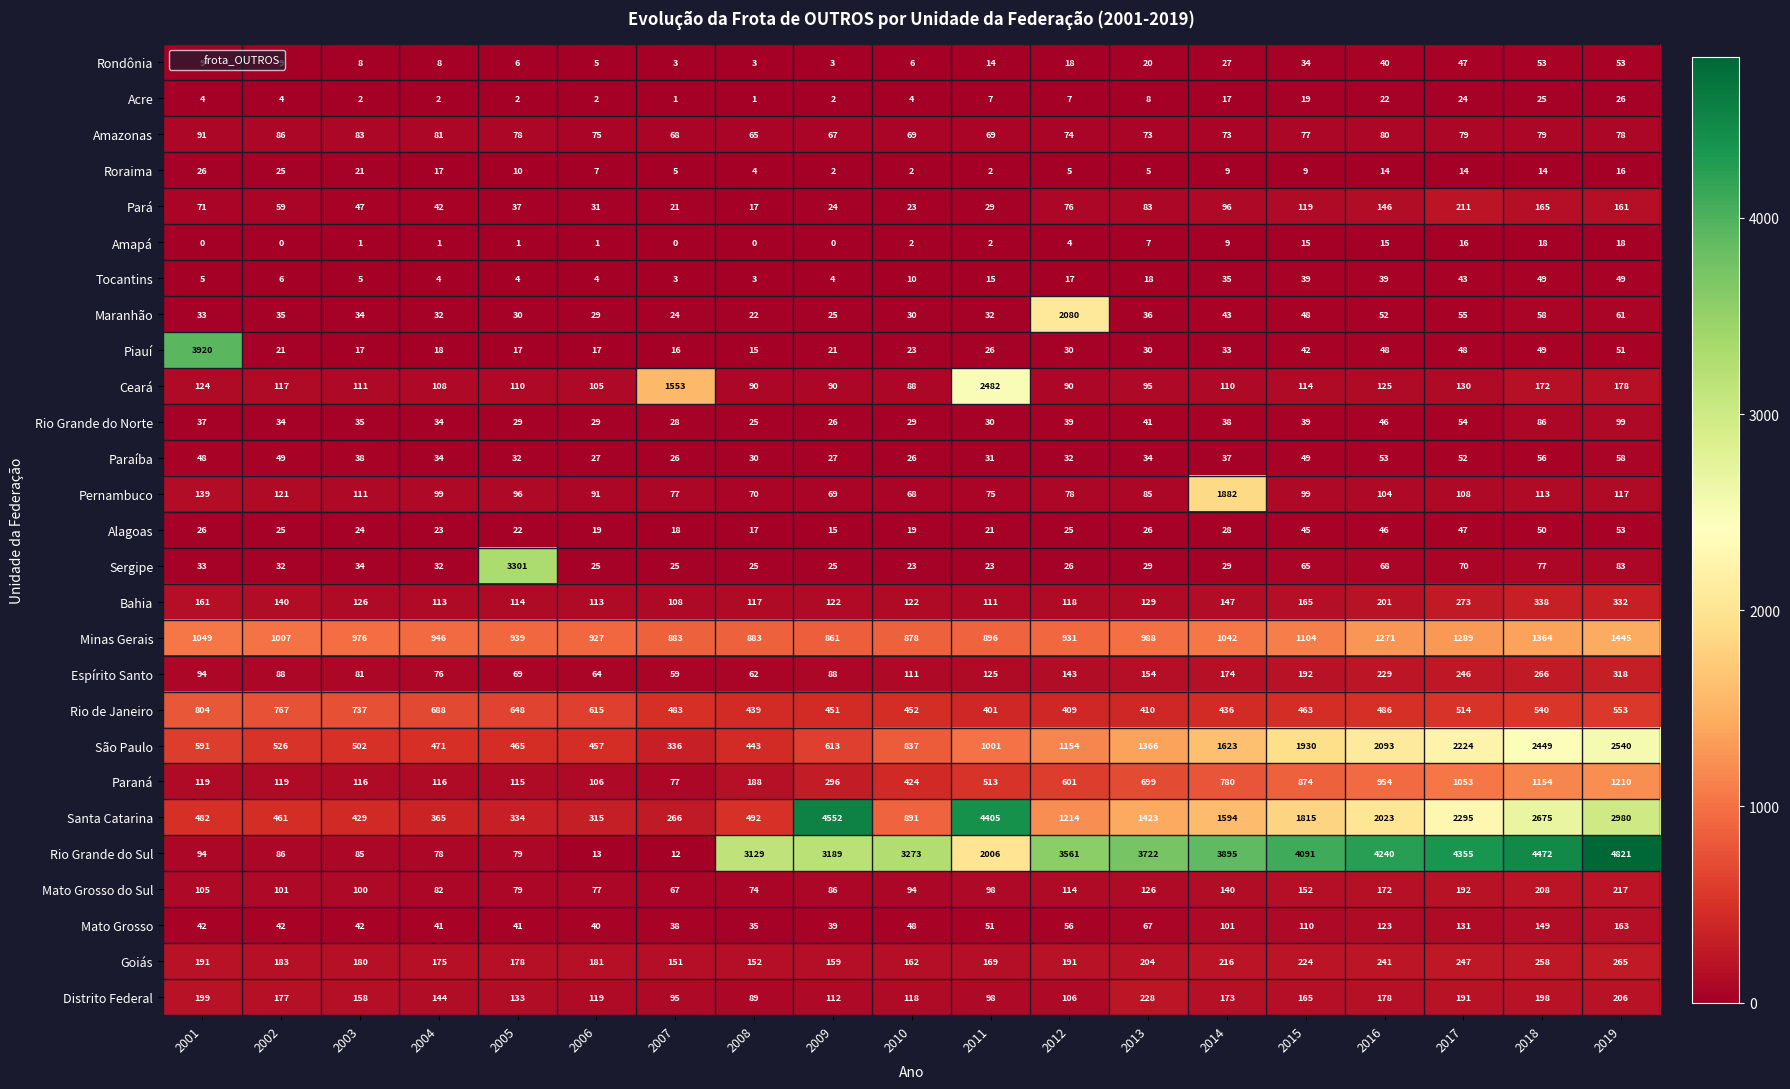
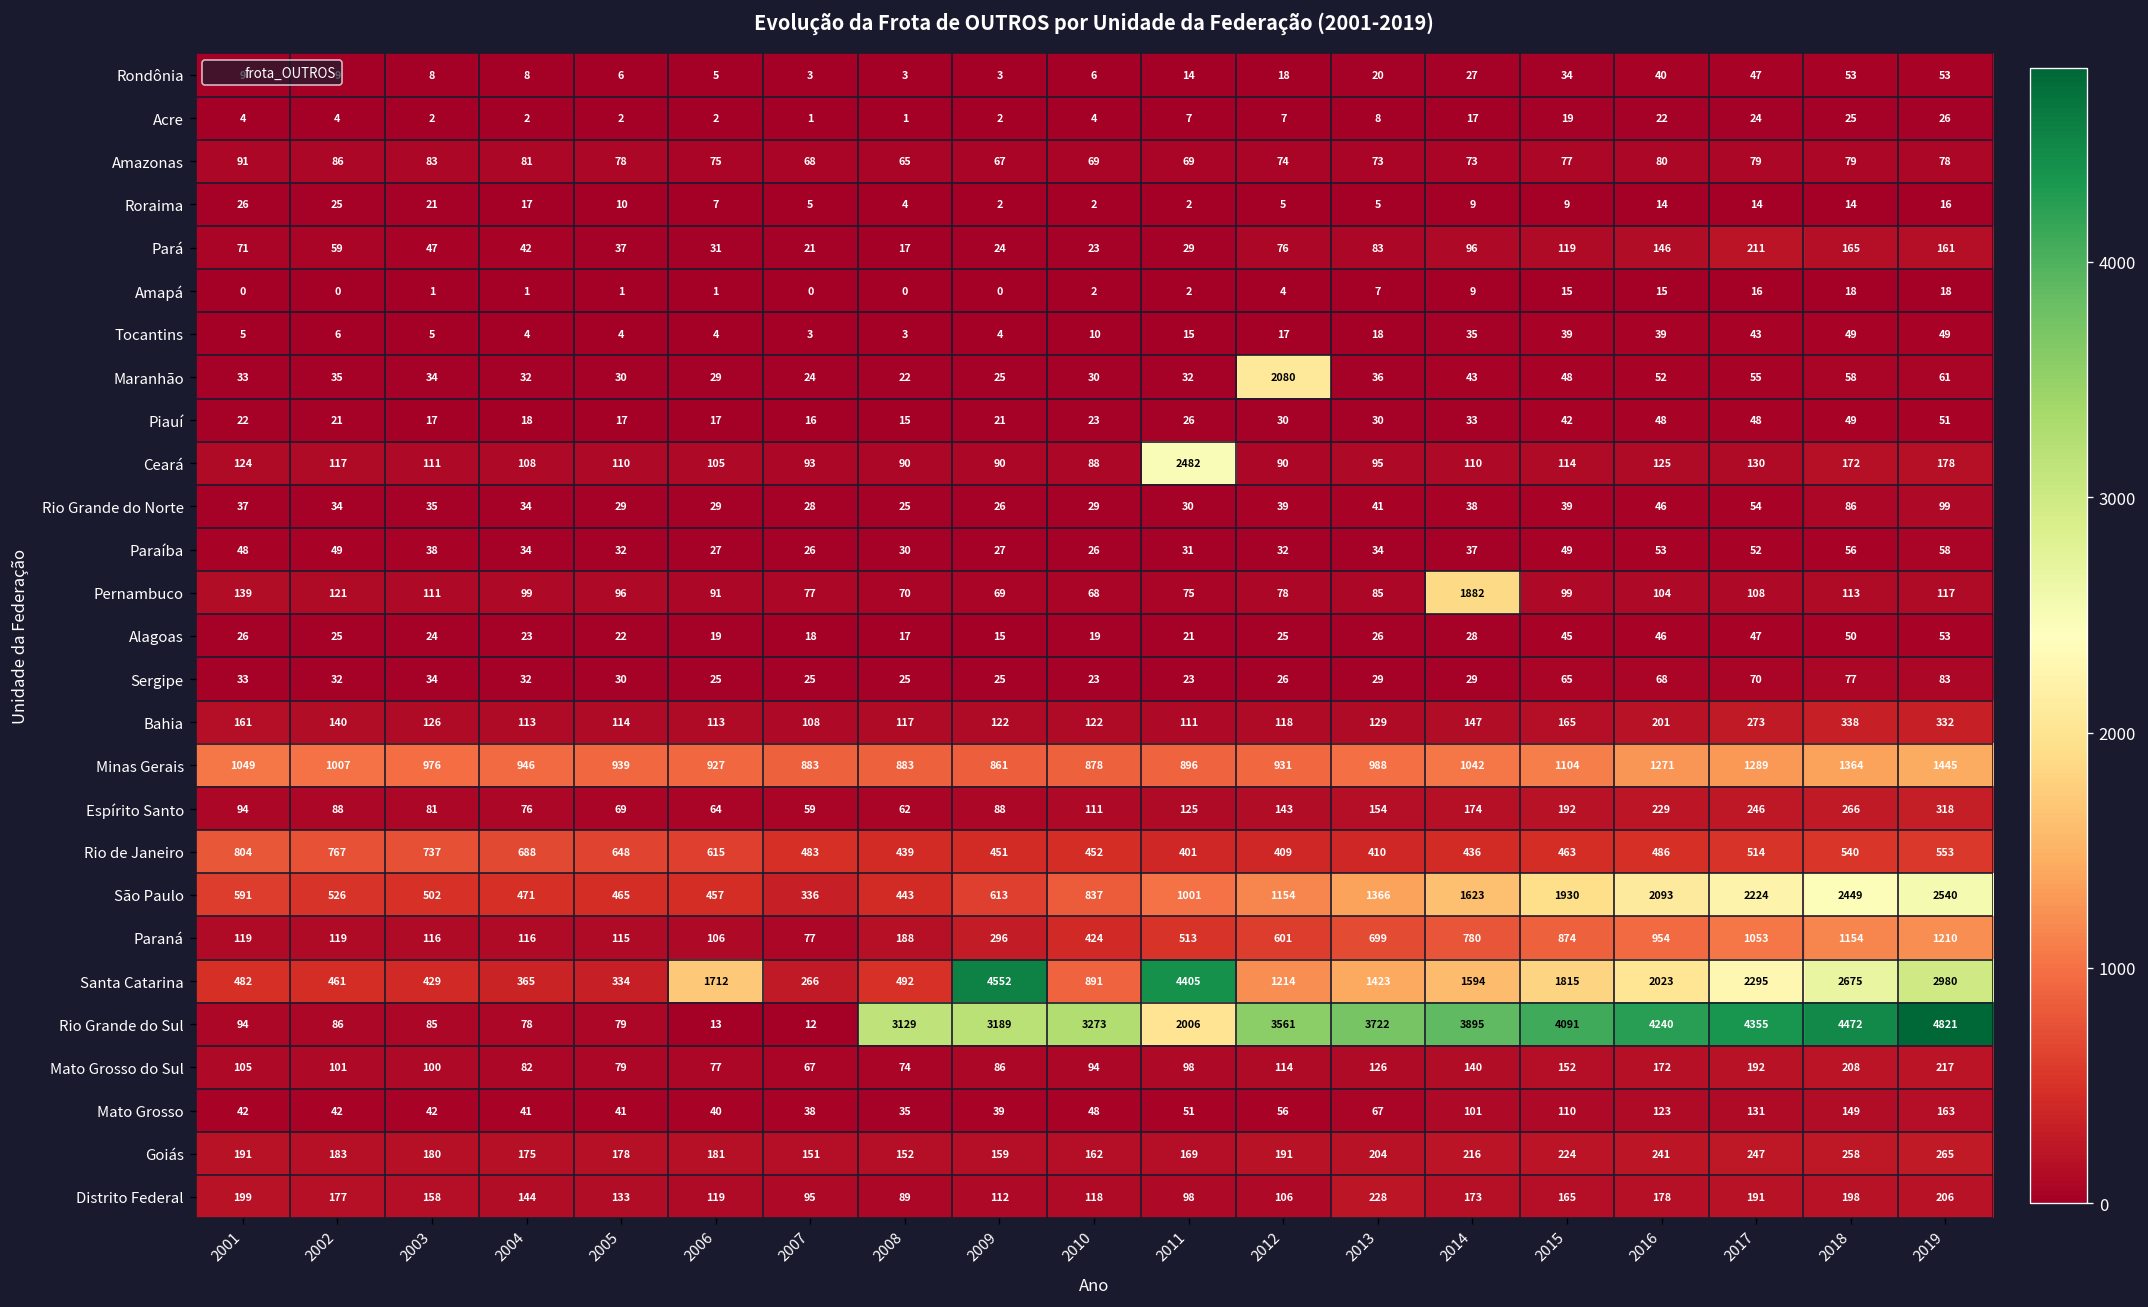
  {
    "Piauí": {
-     "2001": 3920,
+     "2001": 22,
      "2002": 21,
      "2003": 17,
      "2004": 18,
      "2005": 17,
      "2006": 17,
      "2007": 16,
      "2008": 15,
      "2009": 21,
      "2010": 23,
      "2011": 26,
      "2012": 30,
      "2013": 30,
      "2014": 33,
      "2015": 42,
      "2016": 48,
      "2017": 48,
      "2018": 49,
      "2019": 51
    },
    "Ceará": {
      "2001": 124,
      "2002": 117,
      "2003": 111,
      "2004": 108,
      "2005": 110,
      "2006": 105,
-     "2007": 1553,
+     "2007": 93,
      "2008": 90,
      "2009": 90,
      "2010": 88,
      "2011": 2482,
      "2012": 90,
      "2013": 95,
      "2014": 110,
      "2015": 114,
      "2016": 125,
      "2017": 130,
      "2018": 172,
      "2019": 178
    },
    "Sergipe": {
      "2001": 33,
      "2002": 32,
      "2003": 34,
      "2004": 32,
-     "2005": 3301,
+     "2005": 30,
      "2006": 25,
      "2007": 25,
      "2008": 25,
      "2009": 25,
      "2010": 23,
      "2011": 23,
      "2012": 26,
      "2013": 29,
      "2014": 29,
      "2015": 65,
      "2016": 68,
      "2017": 70,
      "2018": 77,
      "2019": 83
    },
    "Santa Catarina": {
      "2001": 482,
      "2002": 461,
      "2003": 429,
      "2004": 365,
      "2005": 334,
-     "2006": 315,
+     "2006": 1712,
      "2007": 266,
      "2008": 492,
      "2009": 4552,
      "2010": 891,
      "2011": 4405,
      "2012": 1214,
      "2013": 1423,
      "2014": 1594,
      "2015": 1815,
      "2016": 2023,
      "2017": 2295,
      "2018": 2675,
      "2019": 2980
    }
  }
